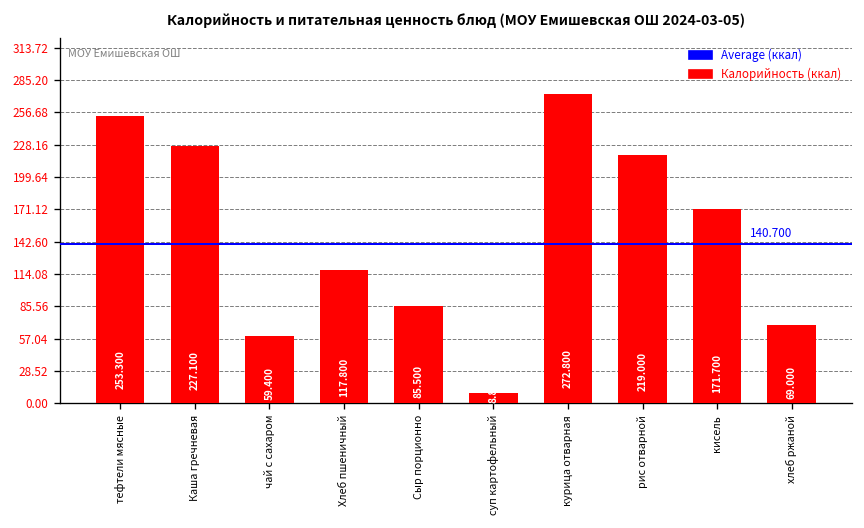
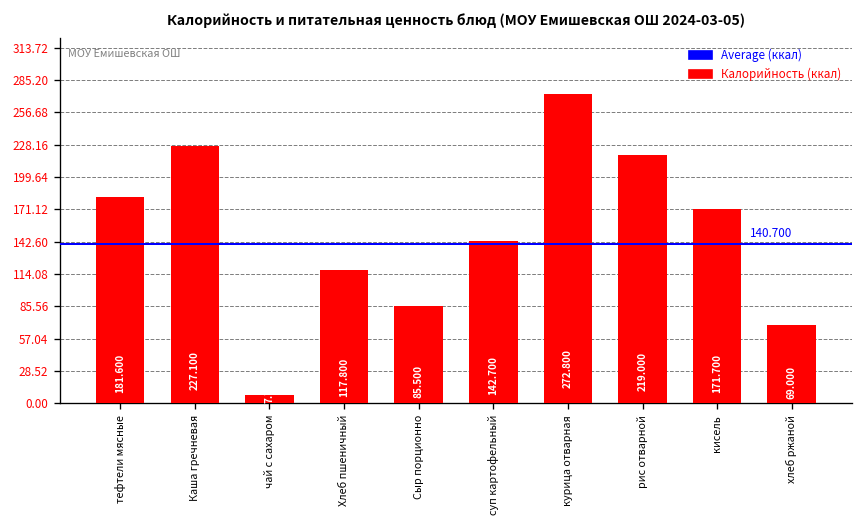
  {
-   "тефтели мясные": 253.300,
+   "тефтели мясные": 181.600,
    "Каша гречневая": 227.100,
-   "чай с сахаром": 60,
+   "чай с сахаром": 10,
    "Хлеб пшеничный": 117.800,
    "Сыр порционно": 85.500,
-   "суп картофельный": 10,
+   "суп картофельный": 140,
    "курица отварная": 272.800,
    "рис отварной": 219.000,
    "кисель": 171.700,
    "хлеб ржаной": 69.000
  }
